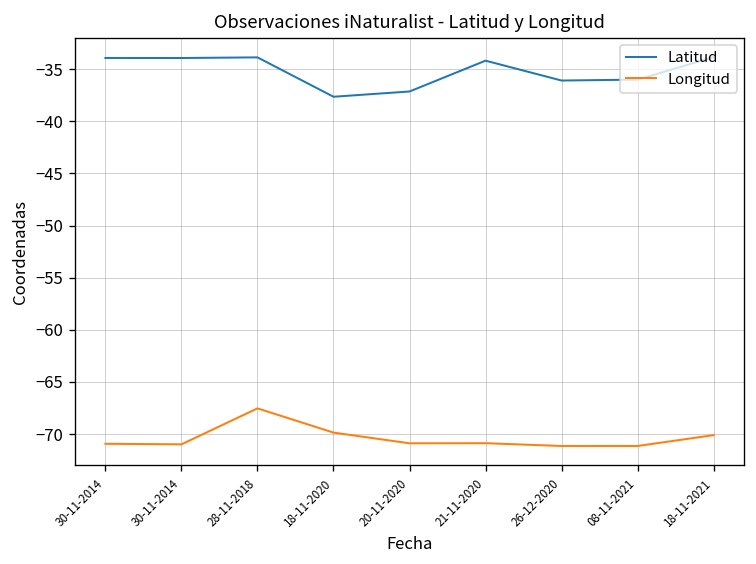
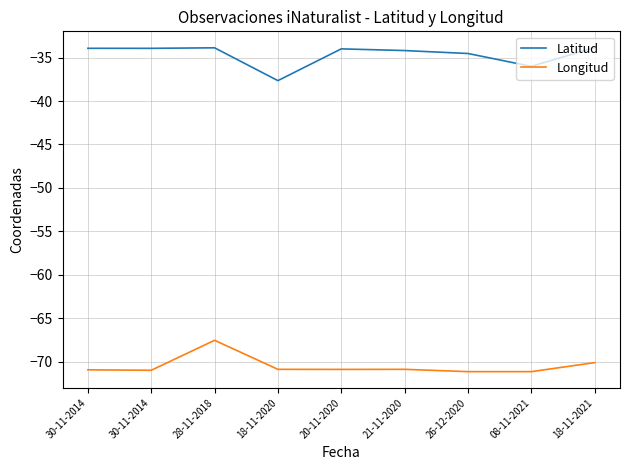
  {
    "Latitud": {
      "28-11-2018": -34,
      "18-11-2020": -38,
-     "20-11-2020": -37,
+     "20-11-2020": -34,
      "21-11-2020": -34,
-     "26-12-2020": -36
+     "26-12-2020": -35
    },
    "Longitud": {
      "28-11-2018": -68,
-     "18-11-2020": -70,
+     "18-11-2020": -71,
      "20-11-2020": -71,
      "21-11-2020": -71,
      "26-12-2020": -71,
      "08-11-2021": -71,
      "18-11-2021": -70
    }
  }
